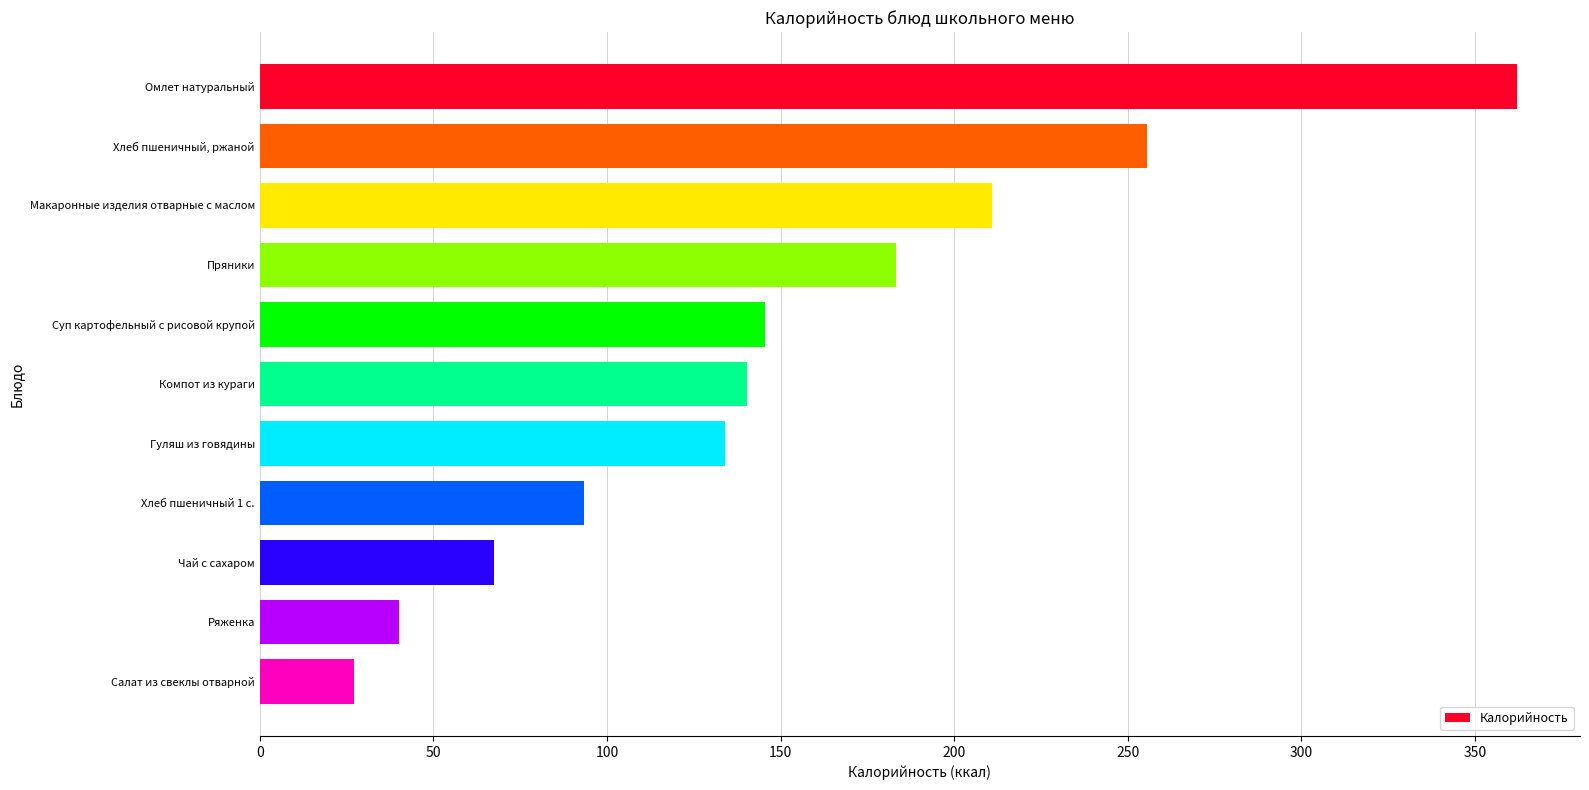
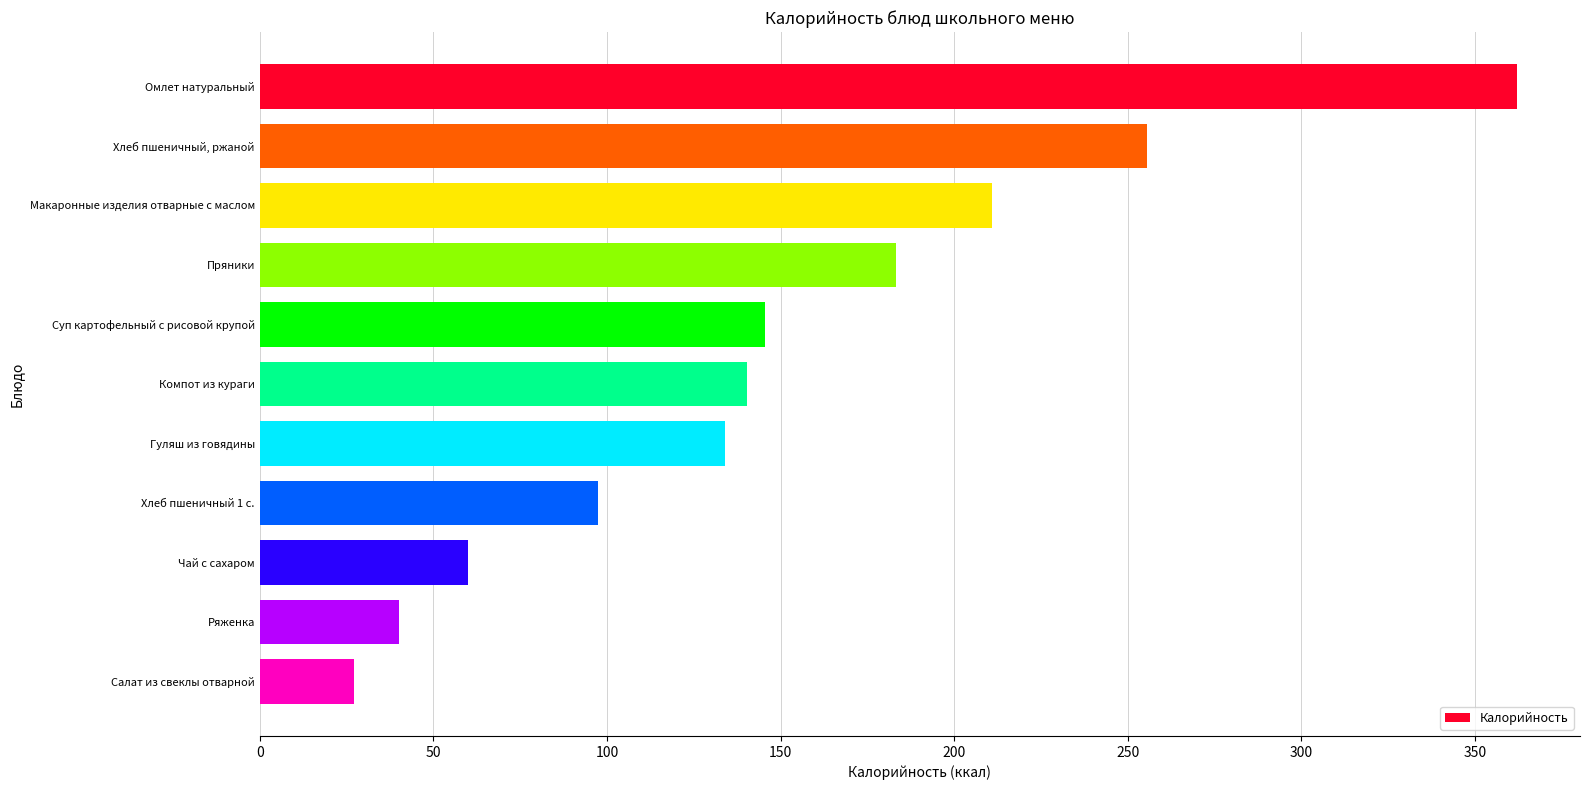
  {
    "Омлет натуральный": 362,
    "Хлеб пшеничный, ржаной": 256,
    "Макаронные изделия отварные с маслом": 211,
    "Пряники": 183,
    "Суп картофельный с рисовой крупой": 145,
    "Компот из кураги": 140,
    "Гуляш из говядины": 134,
-   "Хлеб пшеничный 1 с.": 94,
-   "Чай с сахаром": 67,
+   "Хлеб пшеничный 1 с.": 97,
+   "Чай с сахаром": 60,
    "Ряженка": 40,
    "Салат из свеклы отварной": 27
  }
